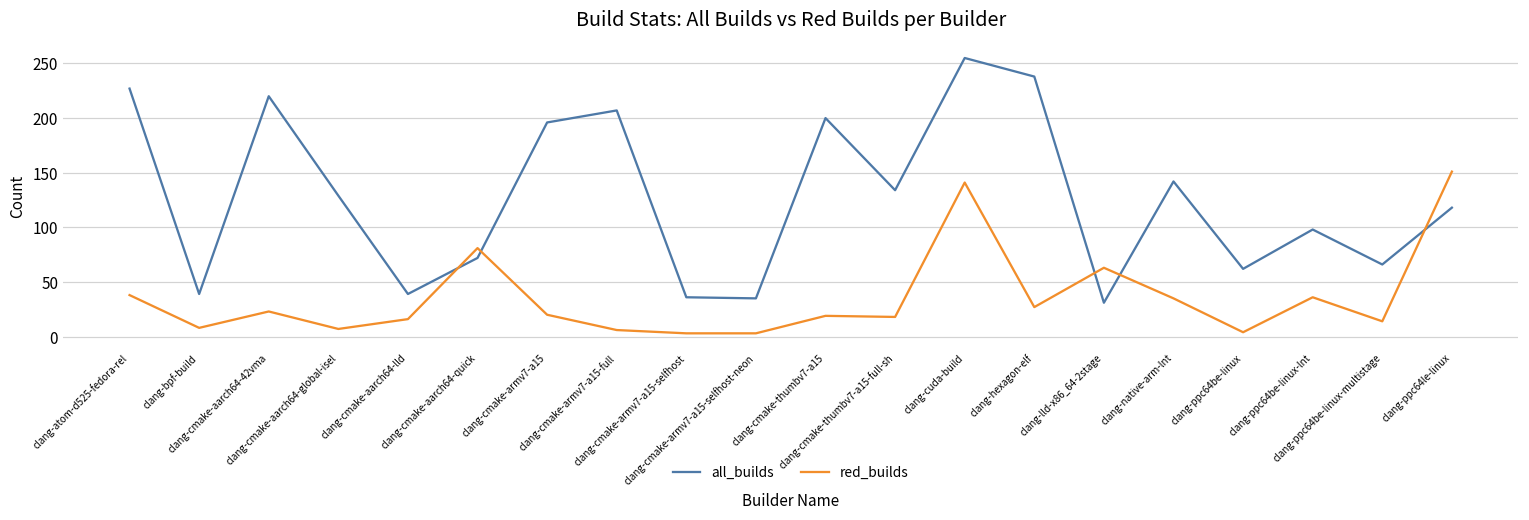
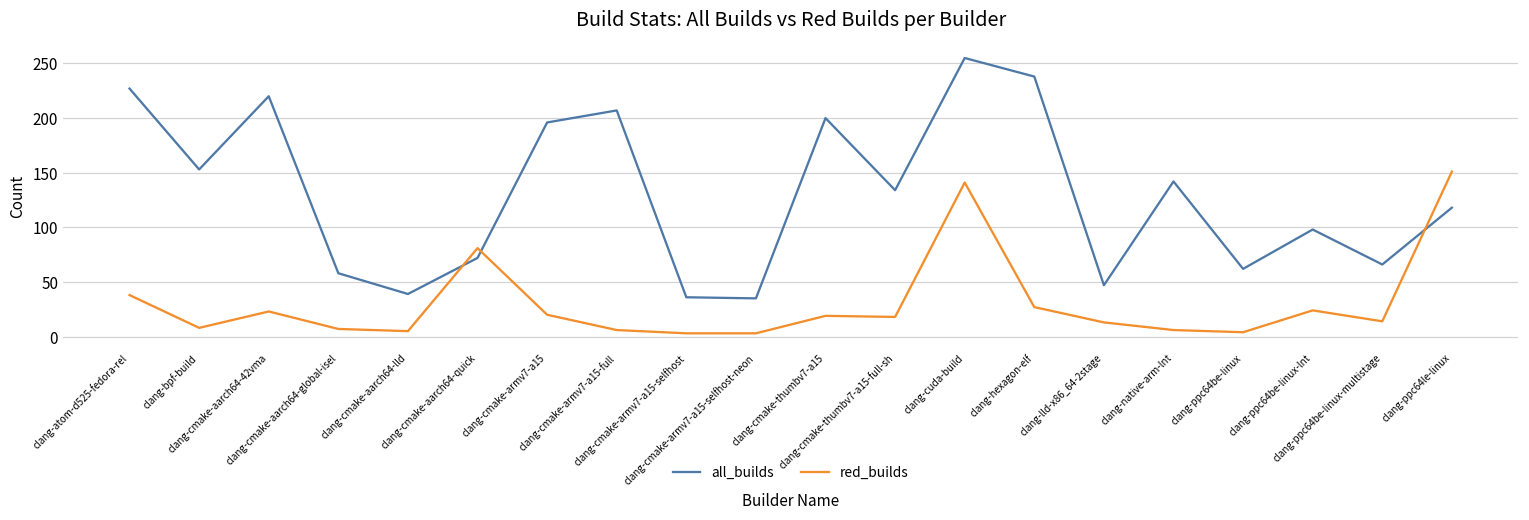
  {
    "all_builds": {
      "clang-atom-d525-fedora-rel": 230,
-     "clang-bpf-build": 40,
+     "clang-bpf-build": 150,
      "clang-cmake-aarch64-42vma": 220,
-     "clang-cmake-aarch64-global-isel": 130,
+     "clang-cmake-aarch64-global-isel": 60,
      "clang-cmake-aarch64-lld": 40,
      "clang-cmake-aarch64-quick": 70,
      "clang-cmake-armv7-a15": 200,
      "clang-cmake-armv7-a15-full": 210,
      "clang-cmake-armv7-a15-selfhost": 40,
      "clang-cmake-armv7-a15-selfhost-neon": 40,
      "clang-cmake-thumbv7-a15": 200,
      "clang-cmake-thumbv7-a15-full-sh": 130,
      "clang-cuda-build": 260,
      "clang-hexagon-elf": 240,
-     "clang-lld-x86_64-2stage": 30,
+     "clang-lld-x86_64-2stage": 50,
      "clang-native-arm-lnt": 140,
      "clang-ppc64be-linux": 60,
      "clang-ppc64be-linux-lnt": 100,
      "clang-ppc64be-linux-multistage": 70,
      "clang-ppc64le-linux": 120
    },
    "red_builds": {
      "clang-atom-d525-fedora-rel": 40,
      "clang-bpf-build": 10,
      "clang-cmake-aarch64-42vma": 20,
      "clang-cmake-aarch64-global-isel": 10,
-     "clang-cmake-aarch64-lld": 20,
+     "clang-cmake-aarch64-lld": 10,
      "clang-cmake-aarch64-quick": 80,
      "clang-cmake-armv7-a15": 20,
      "clang-cmake-armv7-a15-full": 10,
      "clang-cmake-armv7-a15-selfhost": 0,
      "clang-cmake-armv7-a15-selfhost-neon": 0,
      "clang-cmake-thumbv7-a15": 20,
      "clang-cmake-thumbv7-a15-full-sh": 20,
      "clang-cuda-build": 140,
      "clang-hexagon-elf": 30,
-     "clang-lld-x86_64-2stage": 60,
-     "clang-native-arm-lnt": 40,
+     "clang-lld-x86_64-2stage": 10,
+     "clang-native-arm-lnt": 10,
      "clang-ppc64be-linux": 0,
-     "clang-ppc64be-linux-lnt": 40,
+     "clang-ppc64be-linux-lnt": 20,
      "clang-ppc64be-linux-multistage": 10,
      "clang-ppc64le-linux": 150
    }
  }
